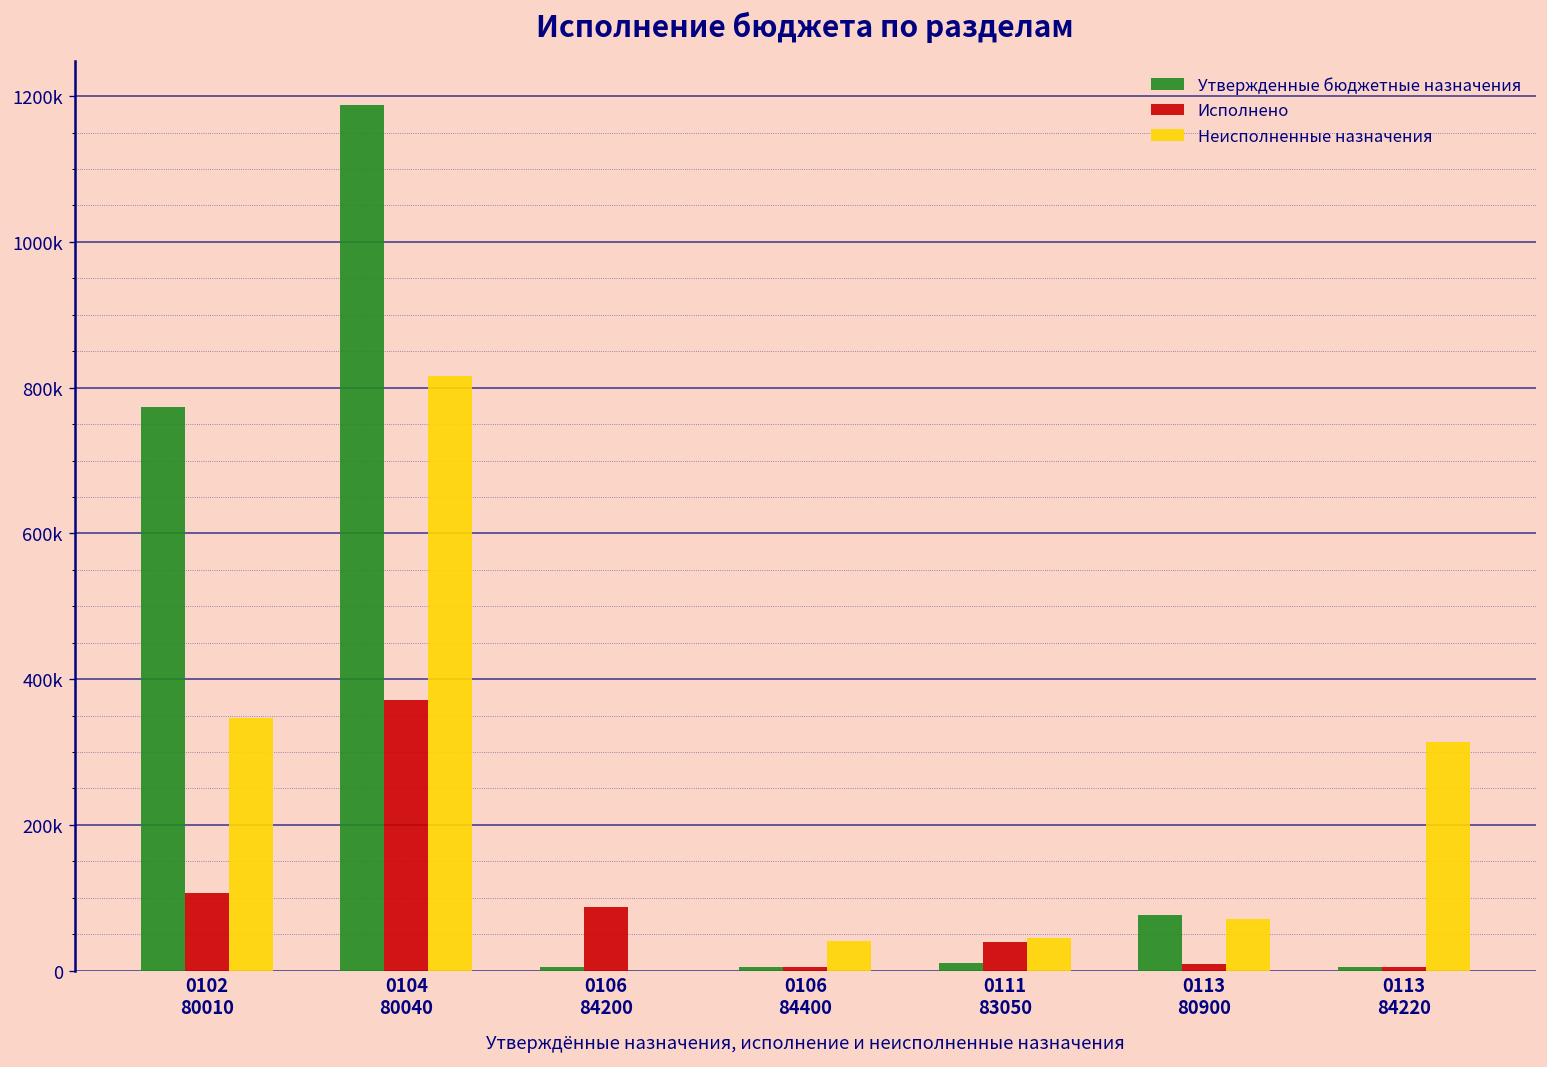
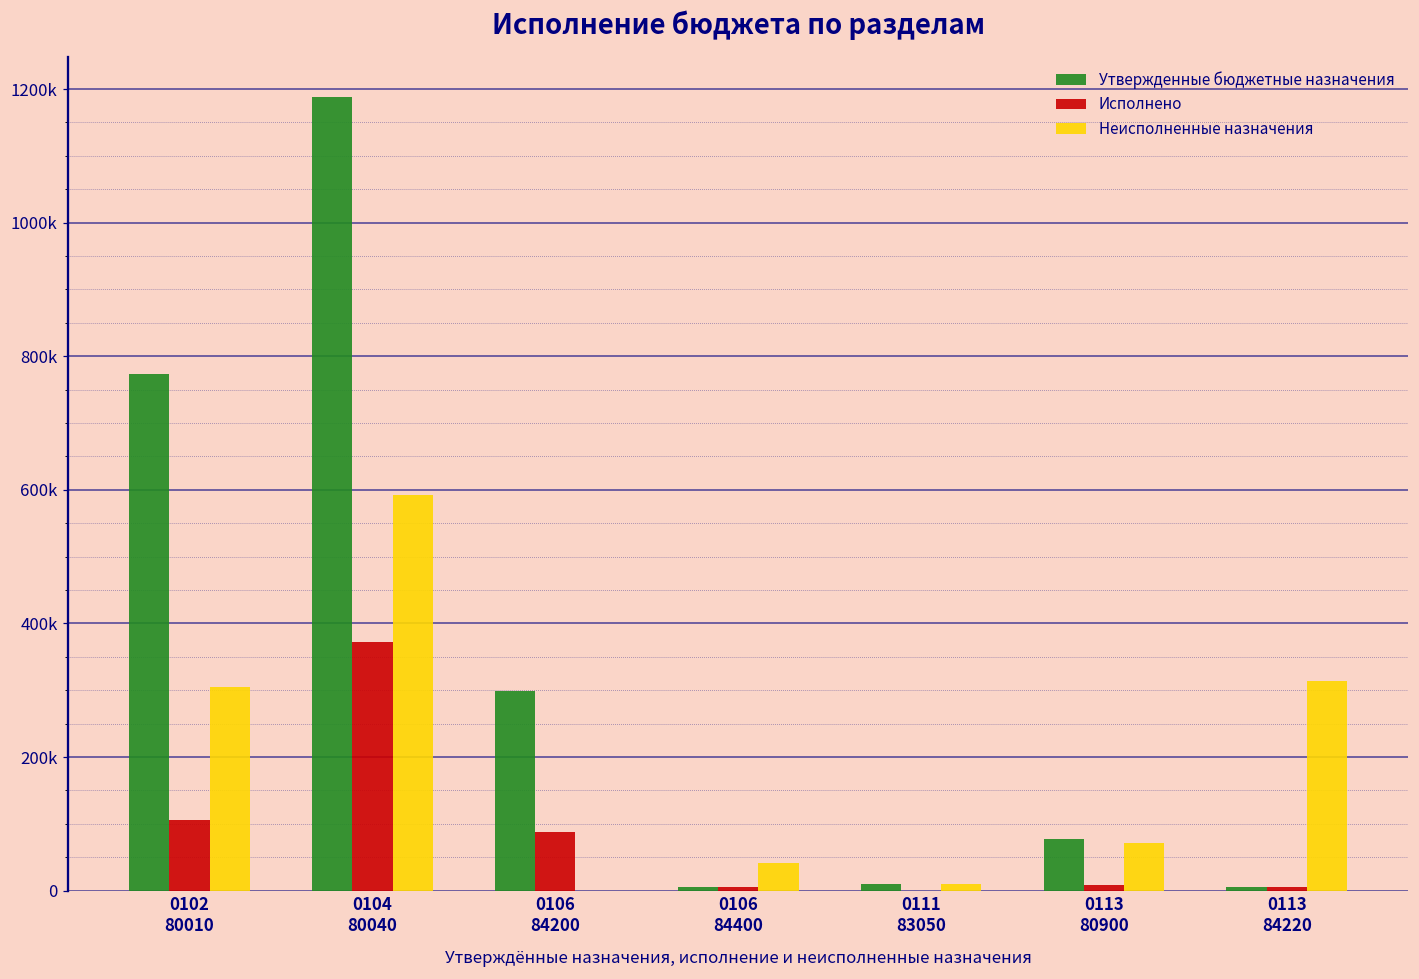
  {
    "Утвержденные бюджетные назначения": {
      "0102 80010": 770000,
      "0104 80040": 1190000,
-     "0106 84200": 10000,
+     "0106 84200": 300000,
      "0106 84400": 10000,
      "0111 83050": 10000,
      "0113 80900": 80000,
      "0113 84220": 10000
    },
    "Исполнено": {
      "0102 80010": 110000,
      "0104 80040": 370000,
      "0106 84200": 90000,
      "0106 84400": 10000,
-     "0111 83050": 40000,
+     "0111 83050": 0,
      "0113 80900": 10000,
      "0113 84220": 10000
    },
    "Неисполненные назначения": {
-     "0102 80010": 350000,
-     "0104 80040": 820000,
+     "0102 80010": 310000,
+     "0104 80040": 590000,
      "0106 84200": 0,
      "0106 84400": 40000,
-     "0111 83050": 40000,
+     "0111 83050": 10000,
      "0113 80900": 70000,
      "0113 84220": 310000
    }
  }
